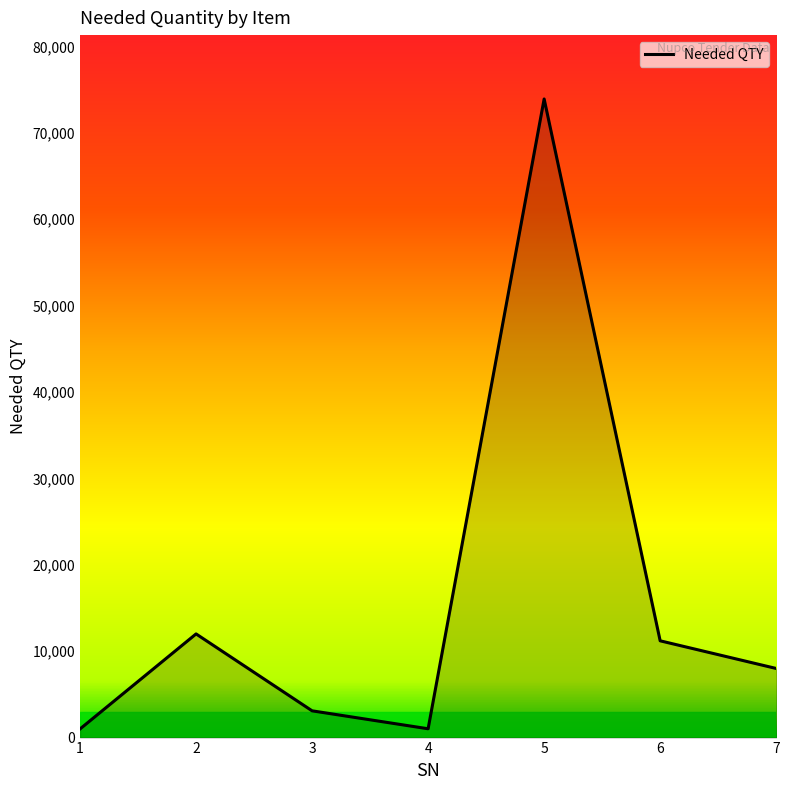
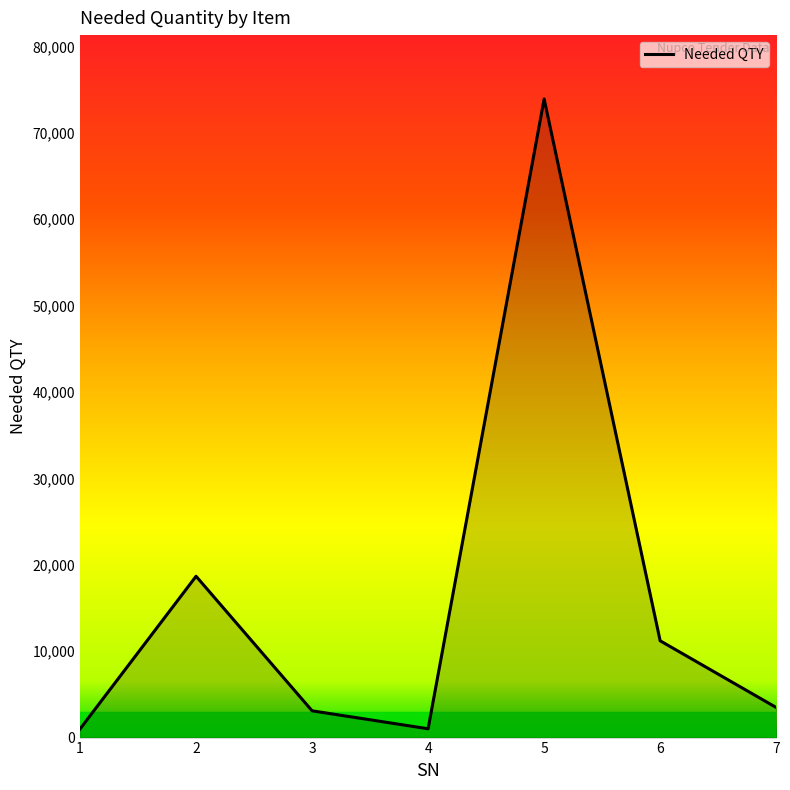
  {
-   "2": "12,000",
+   "2": "19,000",
    "3": "3,000",
    "5": "74,000",
    "6": "11,000",
-   "7": "8,000"
+   "7": "3,000"
  }
